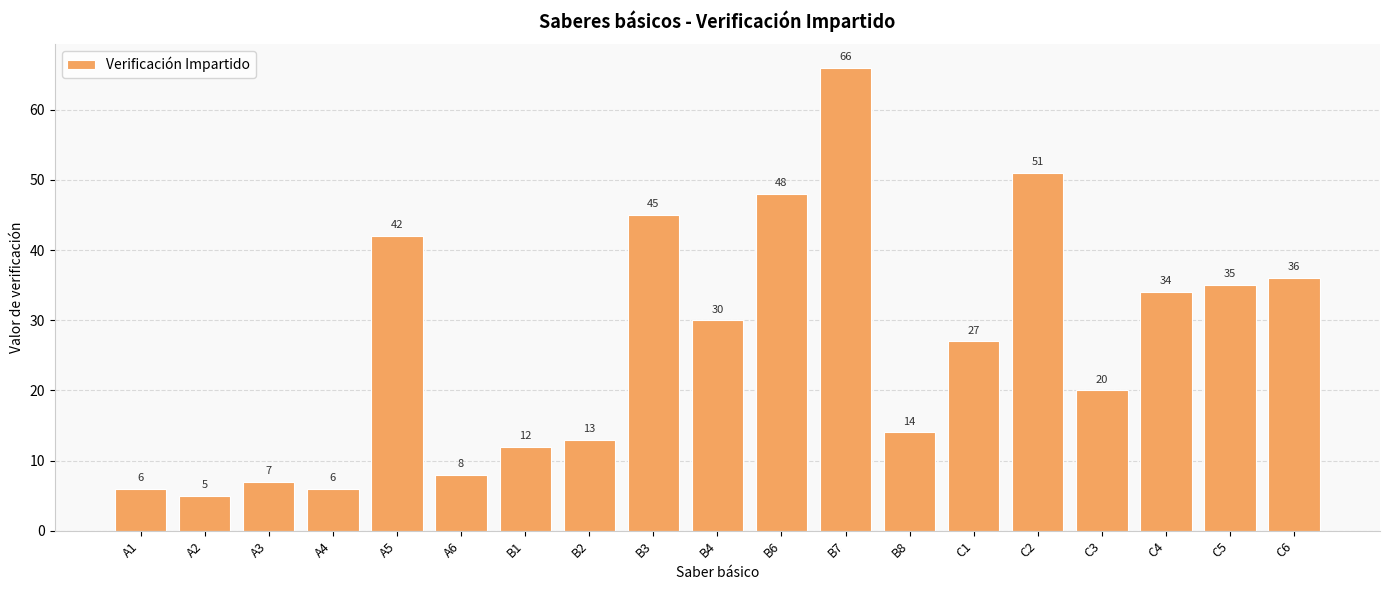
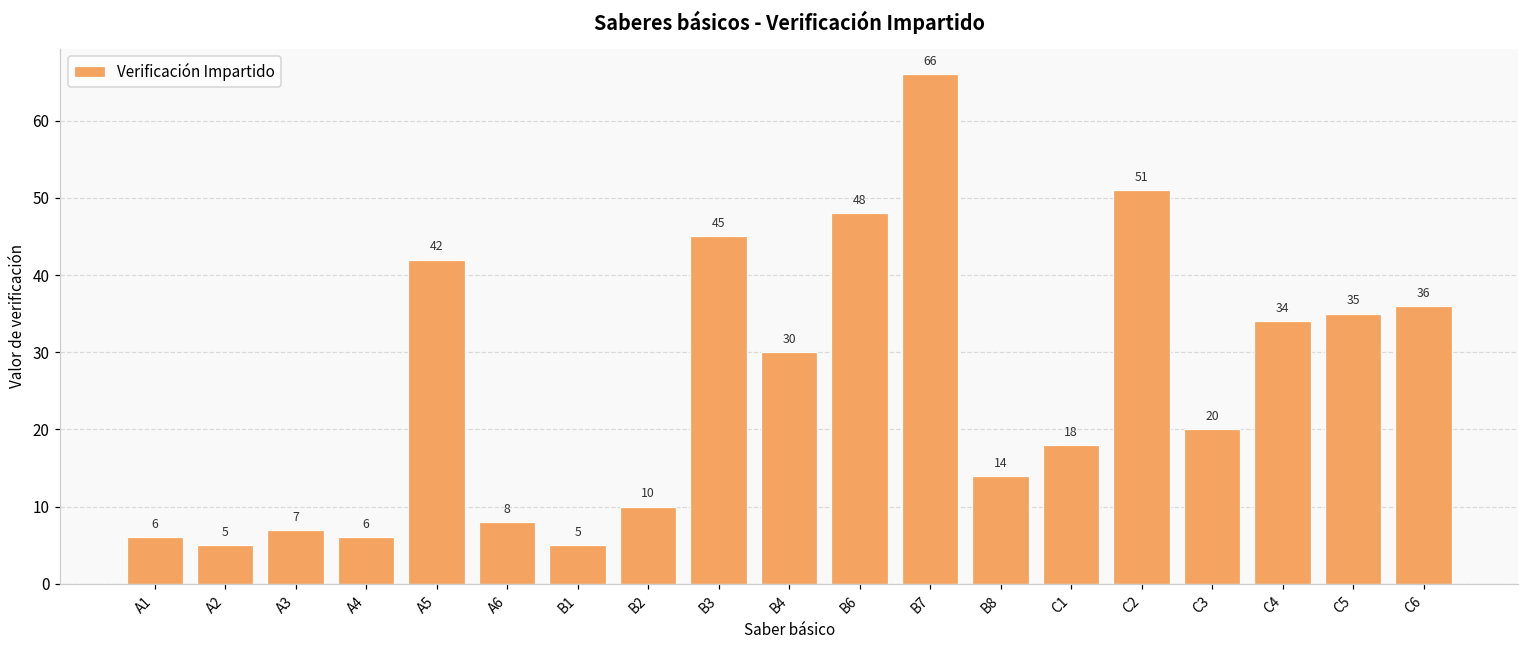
  {
    "A1": 6,
    "A2": 5,
    "A3": 7,
    "A4": 6,
    "A5": 42,
    "A6": 8,
-   "B1": 12,
-   "B2": 13,
+   "B1": 5,
+   "B2": 10,
    "B3": 45,
    "B4": 30,
    "B6": 48,
    "B7": 66,
    "B8": 14,
-   "C1": 27,
+   "C1": 18,
    "C2": 51,
    "C3": 20,
    "C4": 34,
    "C5": 35,
    "C6": 36
  }
